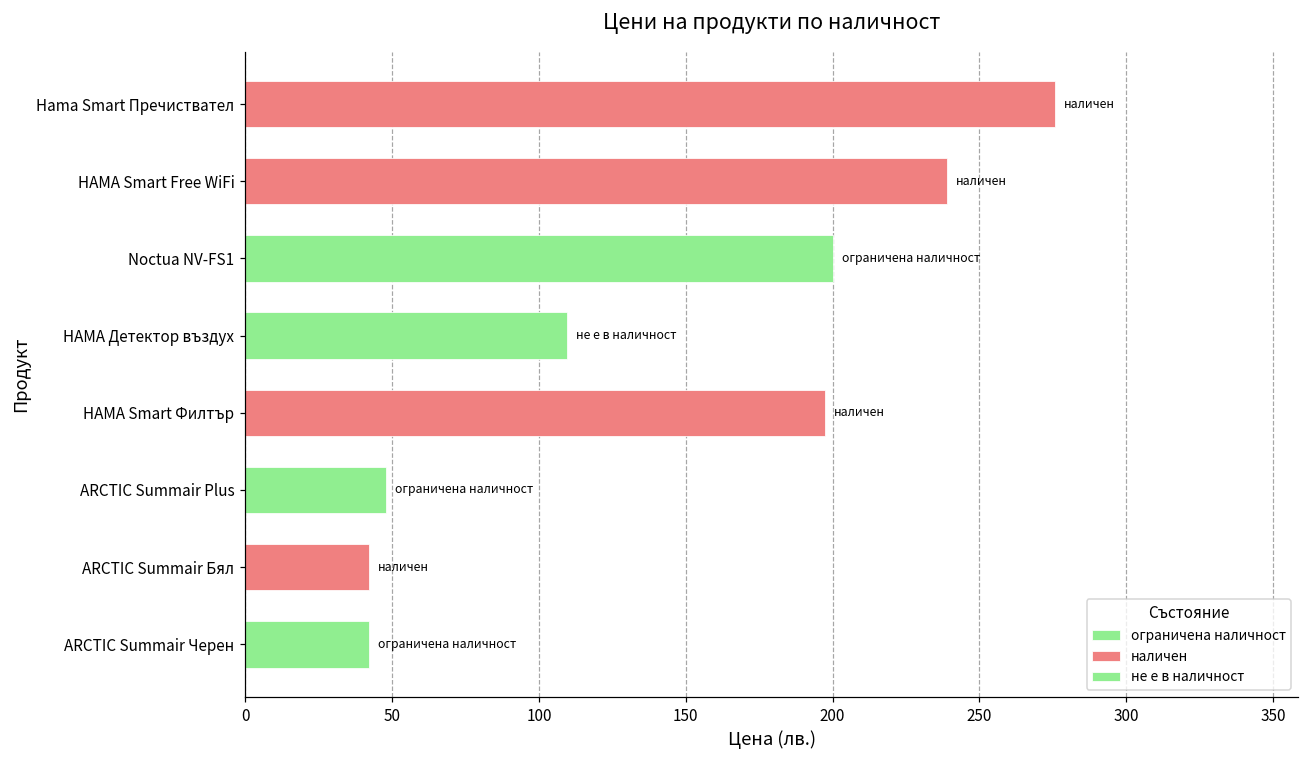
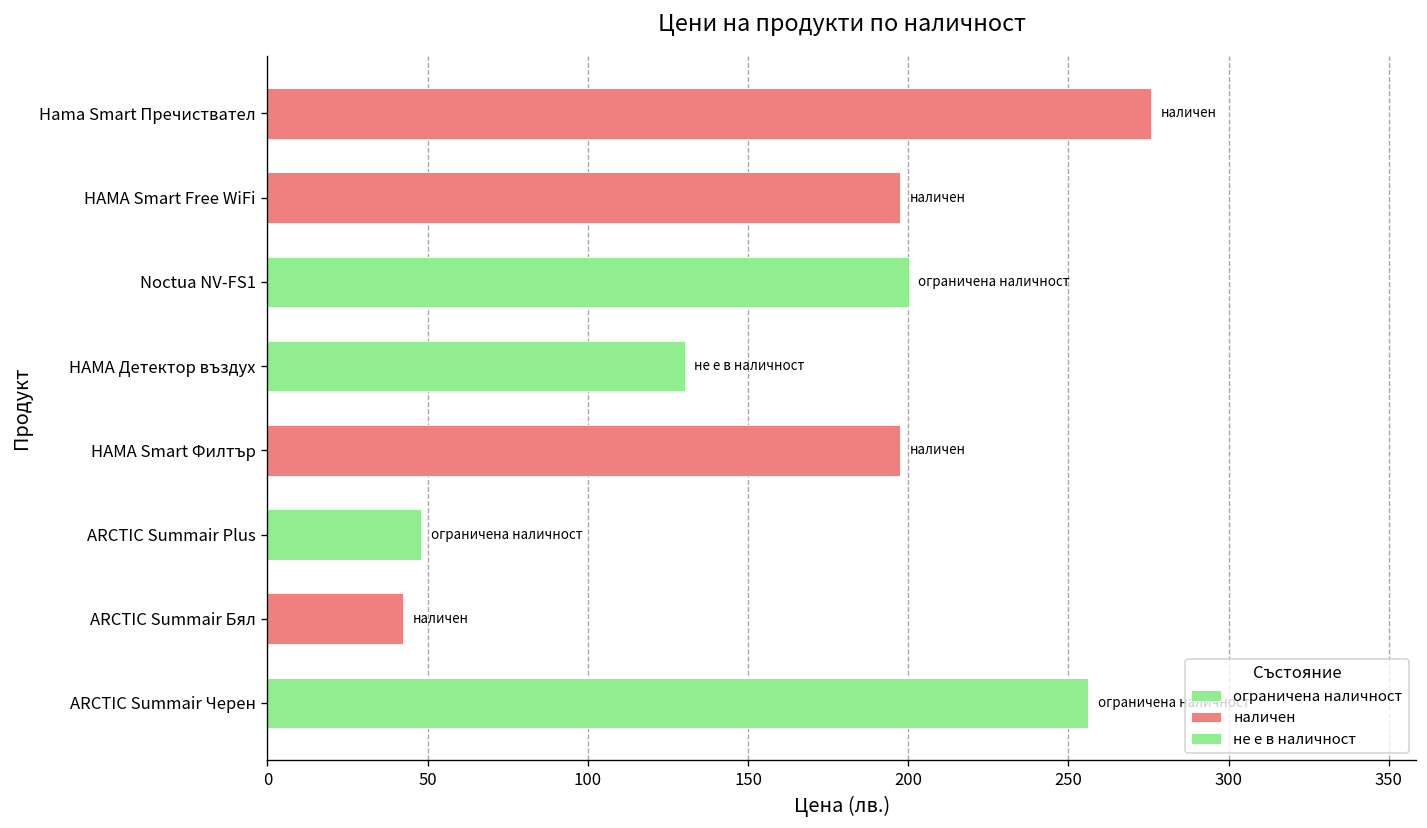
  {
    "Hama Smart Пречиствател": 276,
-   "HAMA Smart Free WiFi": 239,
+   "HAMA Smart Free WiFi": 197,
    "Noctua NV-FS1": 200,
-   "HAMA Детектор въздух": 110,
+   "HAMA Детектор въздух": 130,
    "HAMA Smart Филтър": 197,
    "ARCTIC Summair Plus": 48,
    "ARCTIC Summair Бял": 42,
-   "ARCTIC Summair Черен": 42
+   "ARCTIC Summair Черен": 256
  }
